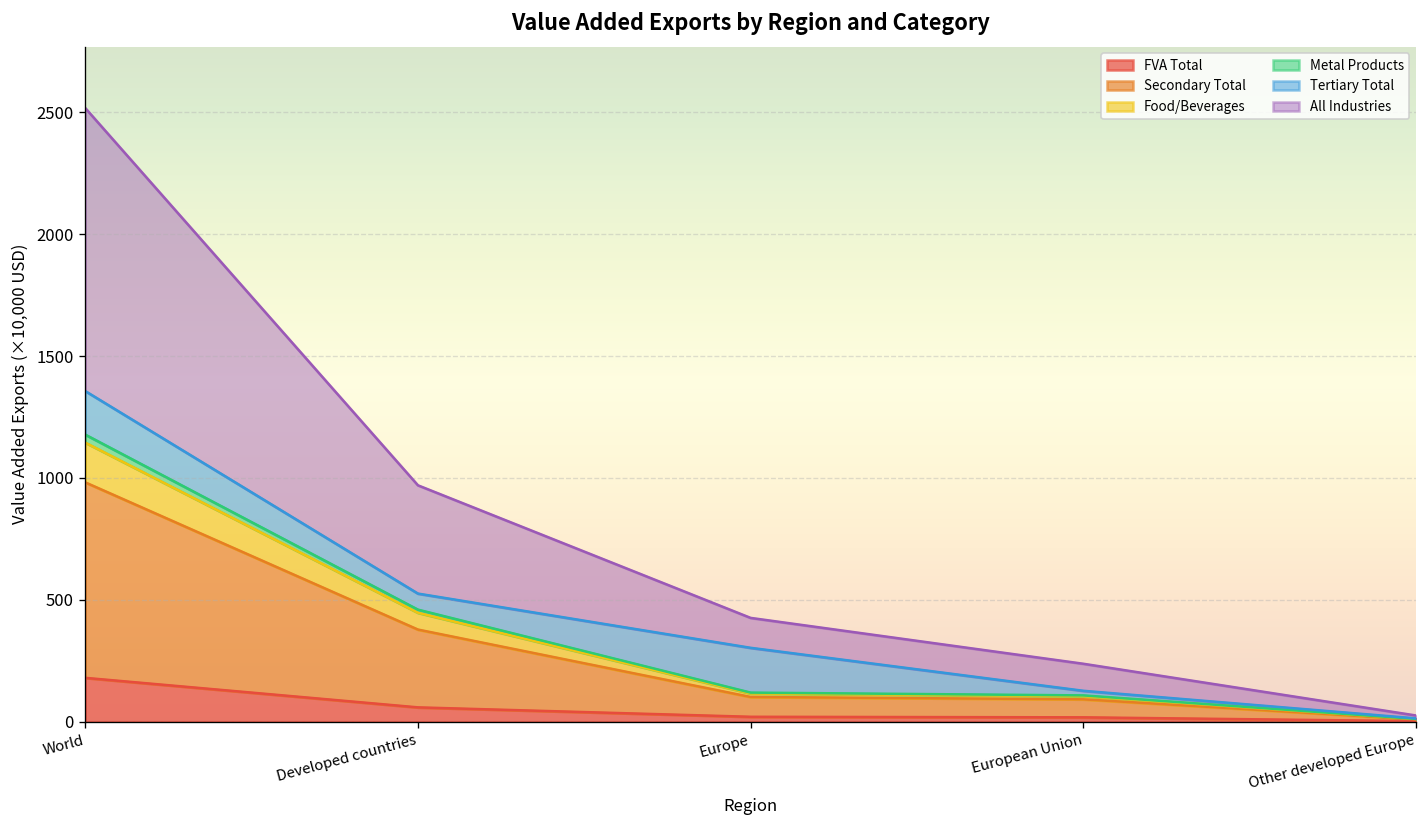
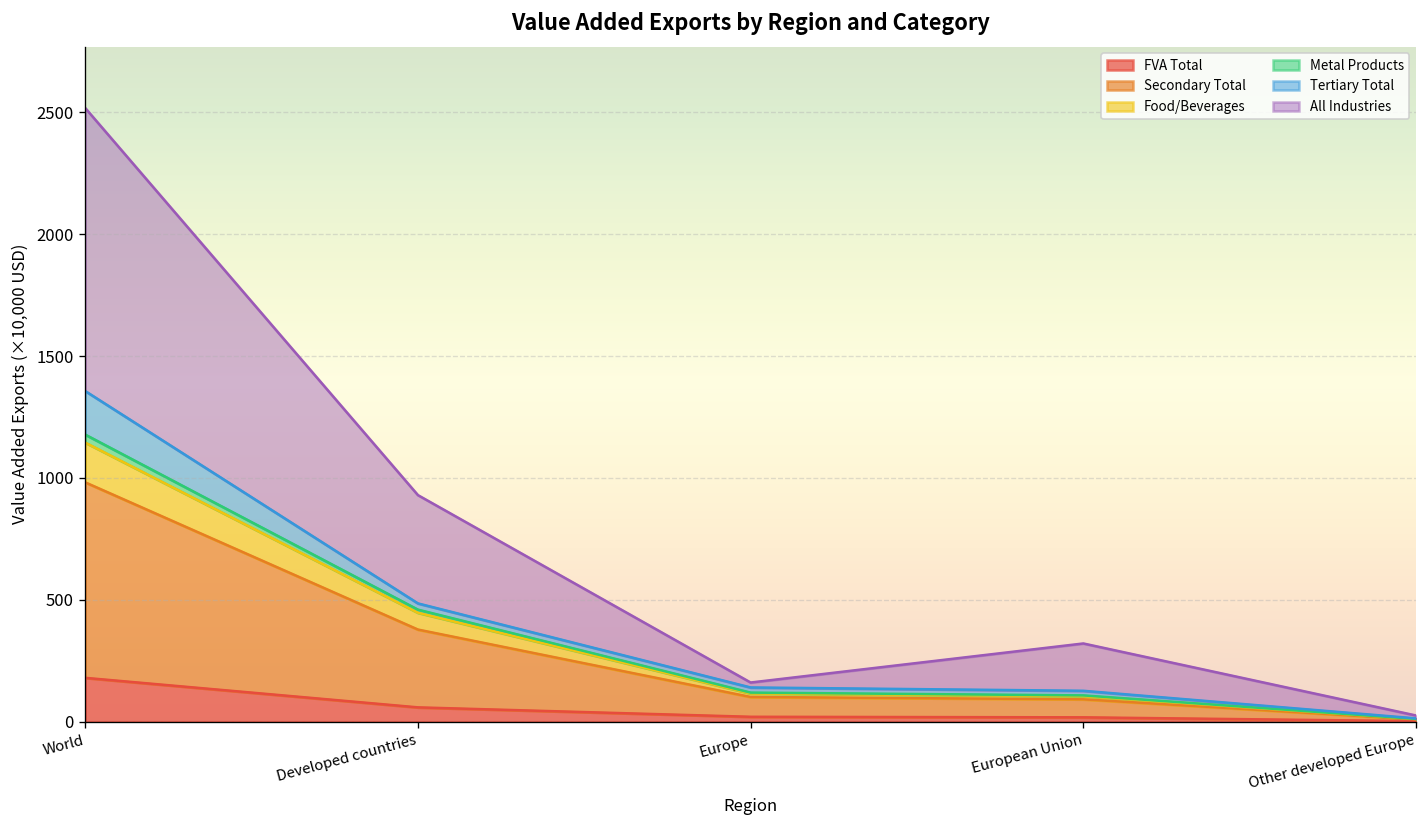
  {
    "Food/Beverages": {
      "World": 160,
      "Developed countries": 70
    },
    "Metal Products": {
      "World": 30,
      "Developed countries": 10
    },
    "Tertiary Total": {
      "World": 180,
-     "Developed countries": 70,
-     "Europe": 180,
+     "Developed countries": 30,
+     "Europe": 20,
      "European Union": 20
    },
    "All Industries": {
      "World": 1160,
      "Developed countries": 440,
-     "Europe": 120,
-     "European Union": 110
+     "Europe": 20,
+     "European Union": 190
    }
  }
